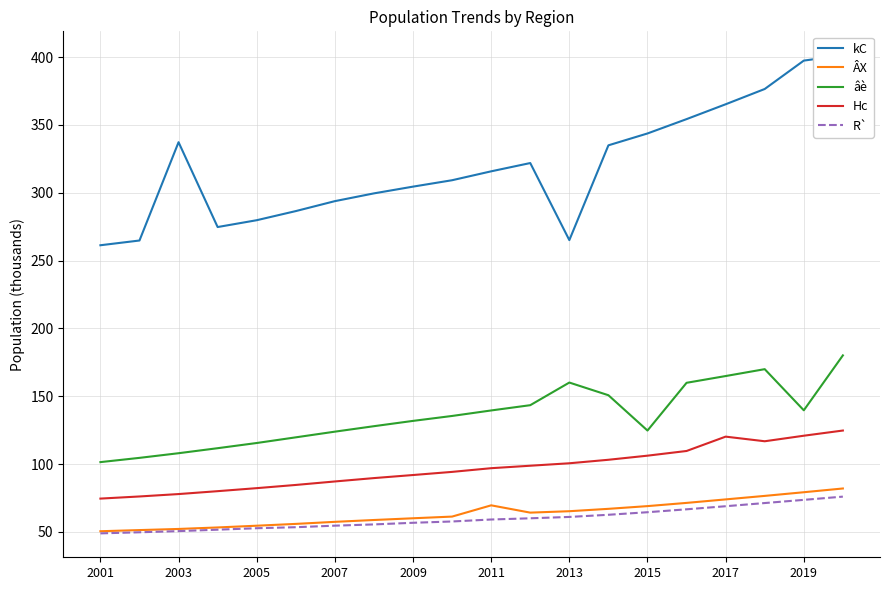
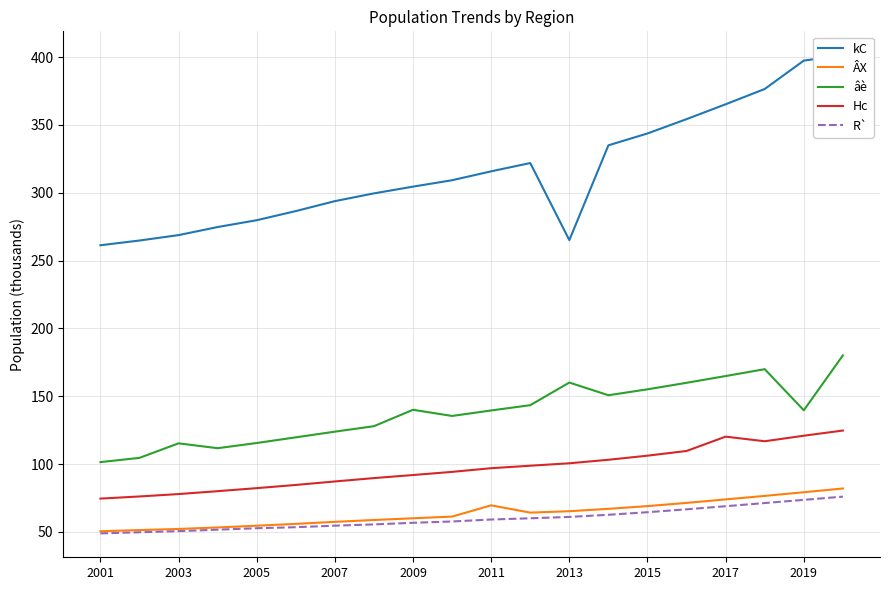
  {
    "kC": {
      "2001": 261,
-     "2003": 337,
+     "2003": 269,
      "2005": 280,
      "2007": 294,
      "2009": 305,
      "2011": 316,
      "2013": 265,
      "2015": 344,
      "2017": 365,
      "2019": 397
    },
    "ÂX": {
      "2007": 57,
      "2009": 60,
      "2011": 70,
      "2013": 65,
      "2015": 69,
      "2017": 74,
      "2019": 79
    },
    "âè": {
      "2001": 102,
-     "2003": 108,
+     "2003": 115,
      "2005": 116,
      "2007": 124,
-     "2009": 132,
+     "2009": 140,
      "2011": 140,
      "2013": 160,
-     "2015": 125,
+     "2015": 155,
      "2017": 165,
      "2019": 140
    },
    "Hc": {
      "2001": 75,
      "2003": 78,
      "2005": 82,
      "2007": 87,
      "2009": 92,
      "2011": 97,
      "2013": 101,
      "2015": 106,
      "2017": 120,
      "2019": 121
    },
    "R`": {
      "2007": 55,
      "2009": 57,
      "2011": 59,
      "2013": 61,
      "2015": 65,
      "2017": 69,
      "2019": 74
    }
  }
